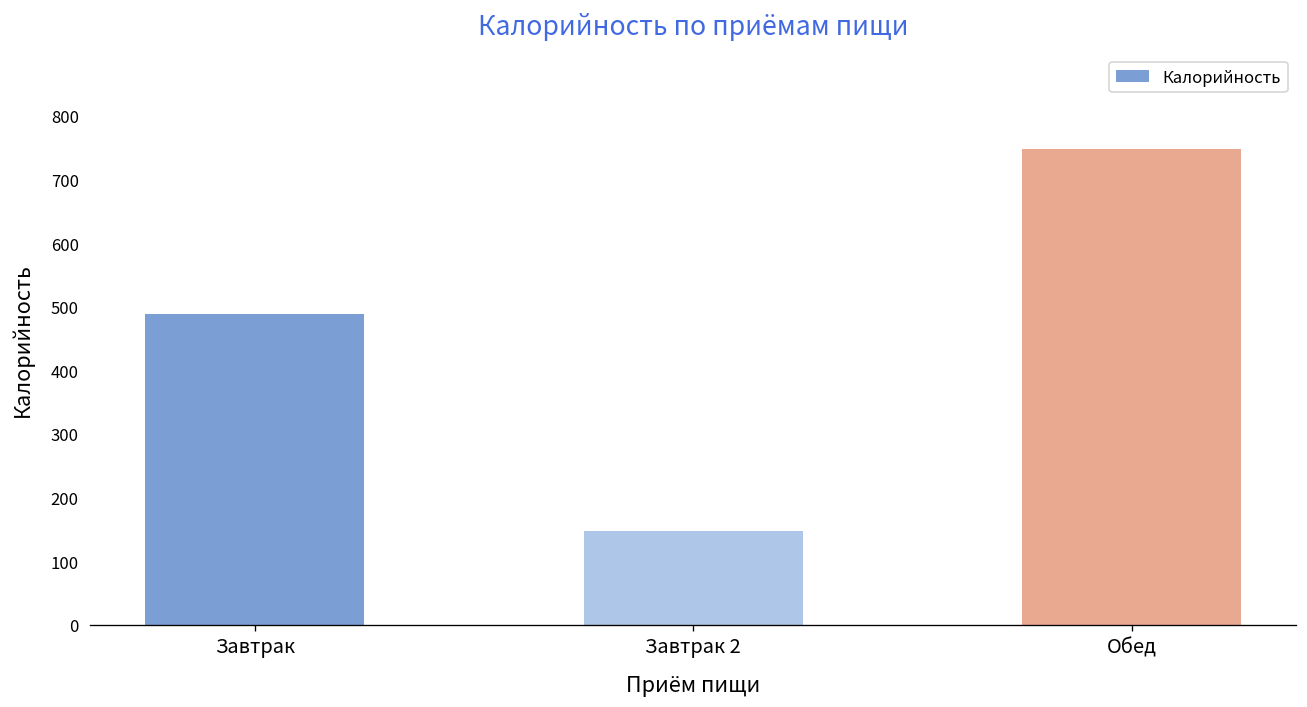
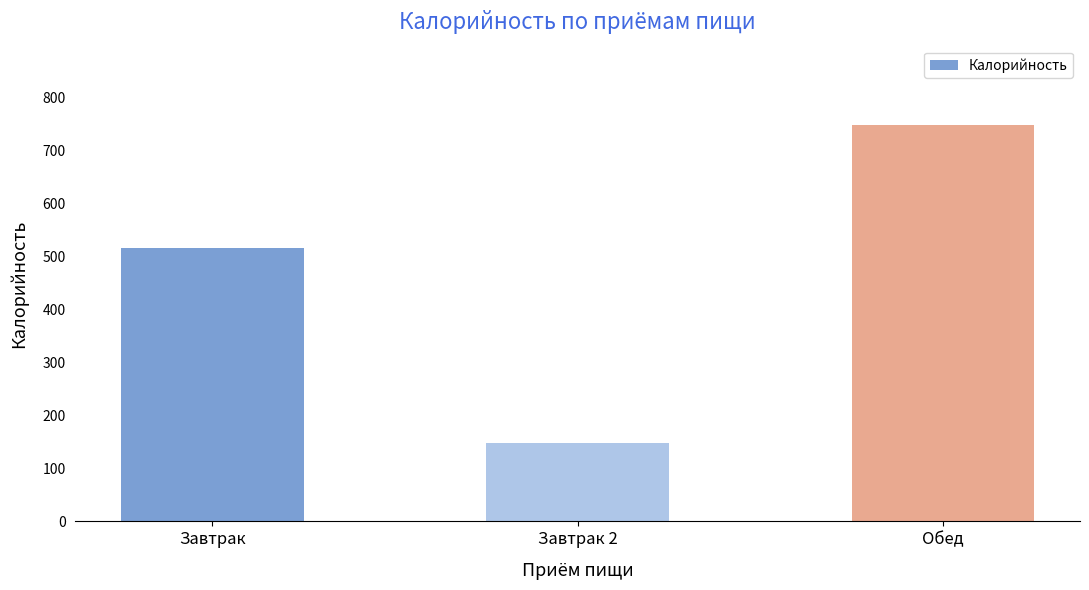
  {
-   "Завтрак": 490,
+   "Завтрак": 520,
    "Завтрак 2": 150,
    "Обед": 750
  }
